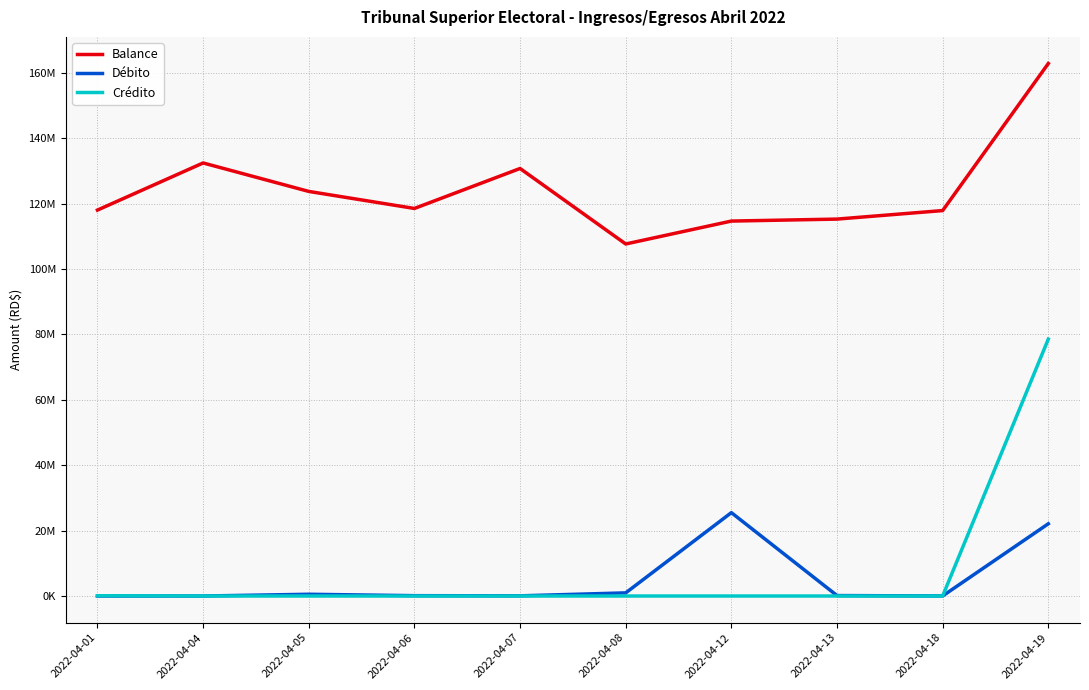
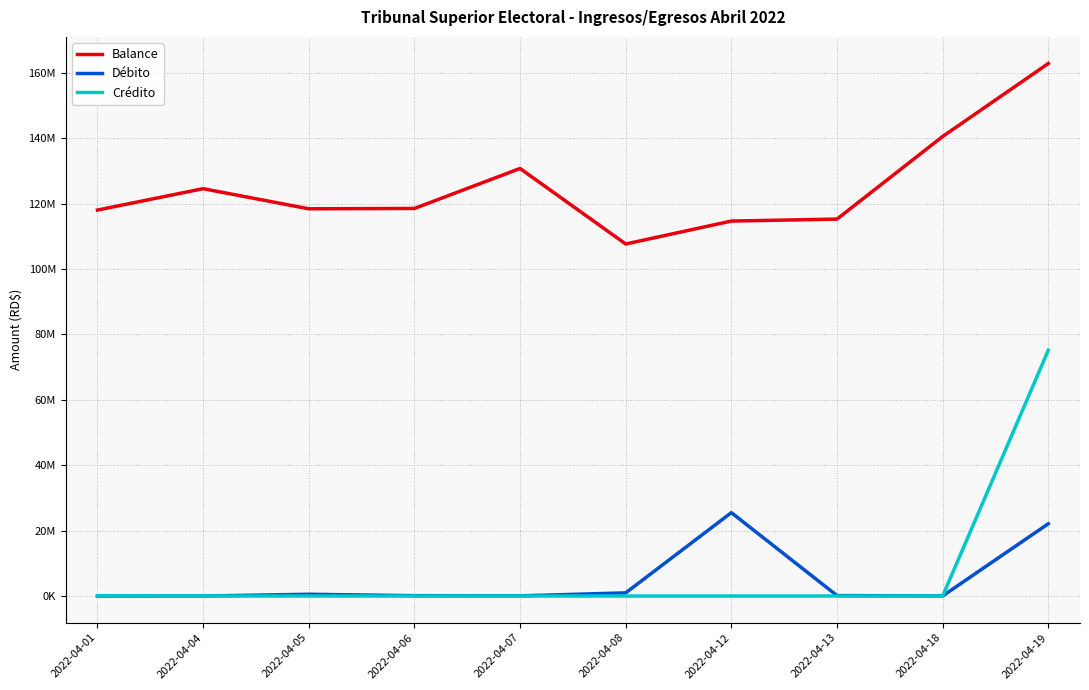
  {
    "Balance": {
      "2022-04-01": 118000000,
-     "2022-04-04": 132000000,
-     "2022-04-05": 124000000,
+     "2022-04-04": 125000000,
+     "2022-04-05": 118000000,
      "2022-04-06": 119000000,
      "2022-04-07": 131000000,
      "2022-04-08": 108000000,
      "2022-04-12": 115000000,
      "2022-04-13": 115000000,
-     "2022-04-18": 118000000,
+     "2022-04-18": 141000000,
      "2022-04-19": 163000000
    },
    "Débito": {
      "2022-04-08": 1000000,
      "2022-04-12": 25000000,
      "2022-04-19": 22000000
    },
    "Crédito": {
      "2022-04-08": 0,
      "2022-04-12": 0,
-     "2022-04-19": 79000000
+     "2022-04-19": 75000000
    }
  }
